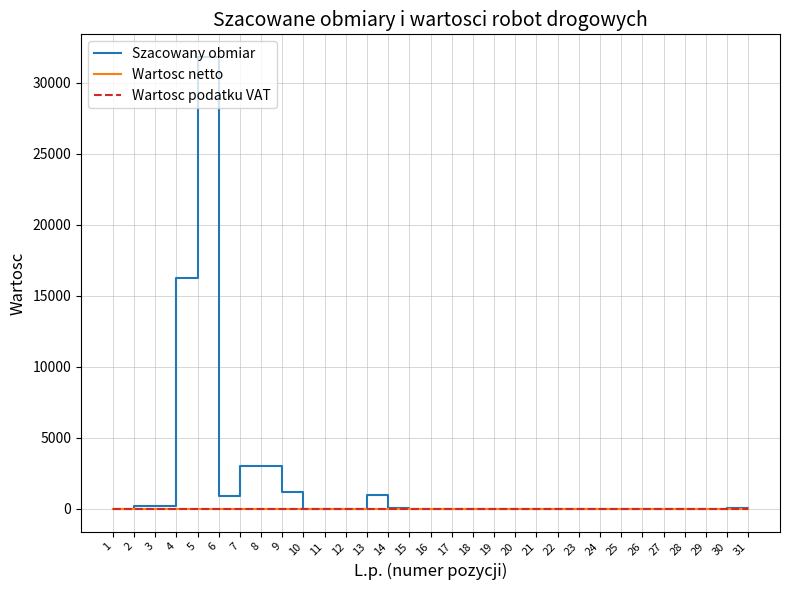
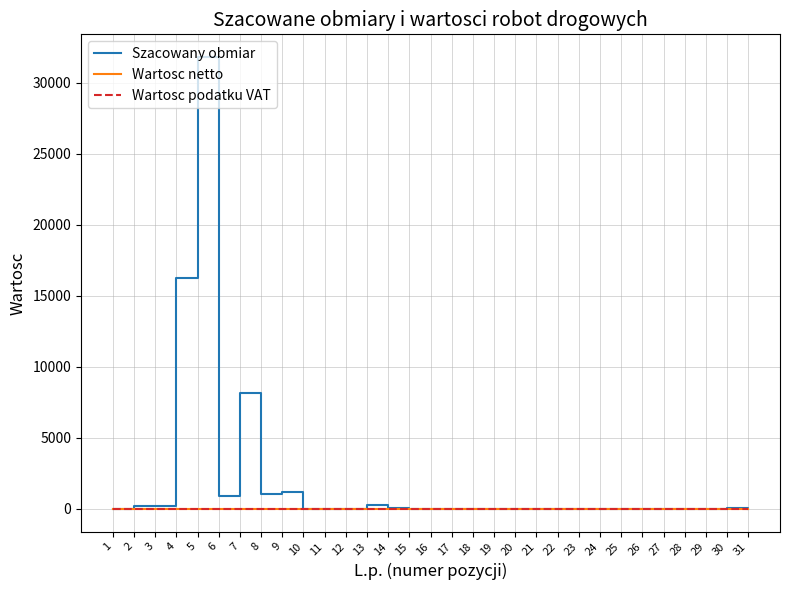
  {
    "Szacowany obmiar": {
      "2": 200,
      "3": 200,
      "4": 16300,
      "6": 900,
-     "7": 3000,
-     "8": 3000,
+     "7": 8100,
+     "8": 1000,
      "9": 1200,
-     "13": 1000
+     "13": 300
    },
    "Wartosc podatku VAT": {
      "2": 0,
      "3": 0,
      "4": 0,
      "5": 0,
      "6": 0,
      "7": 0,
      "8": 0,
      "9": 0,
      "13": 0
    }
  }
